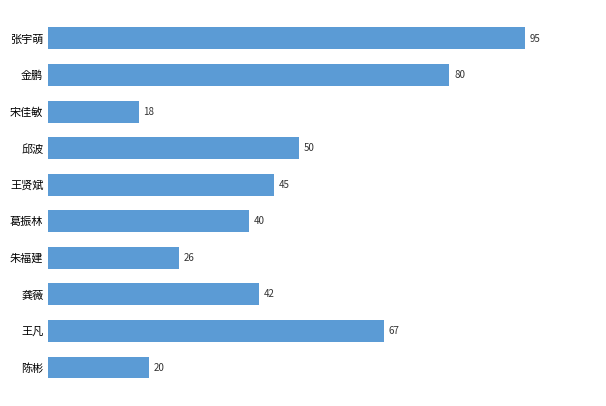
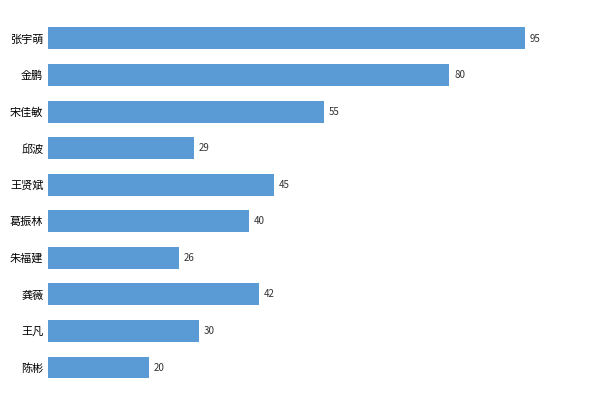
  {
    "张宇萌": 95,
    "金鹏": 80,
-   "宋佳敏": 18,
-   "邱波": 50,
+   "宋佳敏": 55,
+   "邱波": 29,
    "王贤斌": 45,
    "葛振林": 40,
    "朱福建": 26,
    "龚薇": 42,
-   "王凡": 67,
+   "王凡": 30,
    "陈彬": 20
  }
